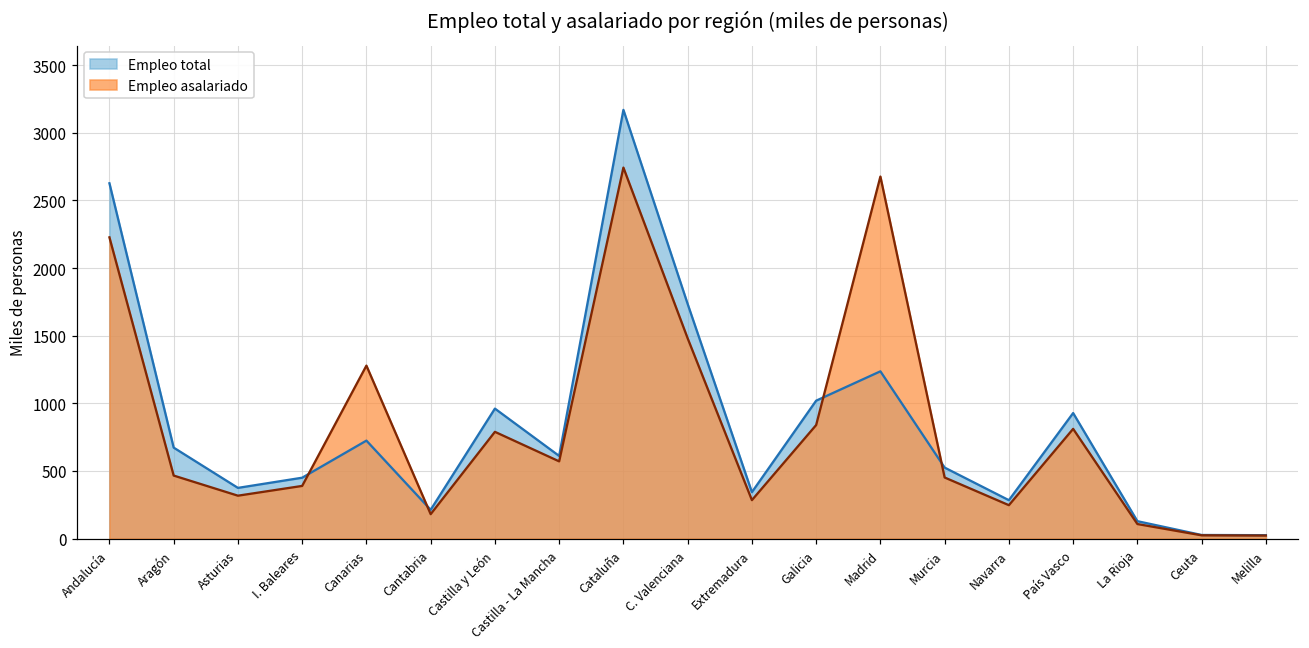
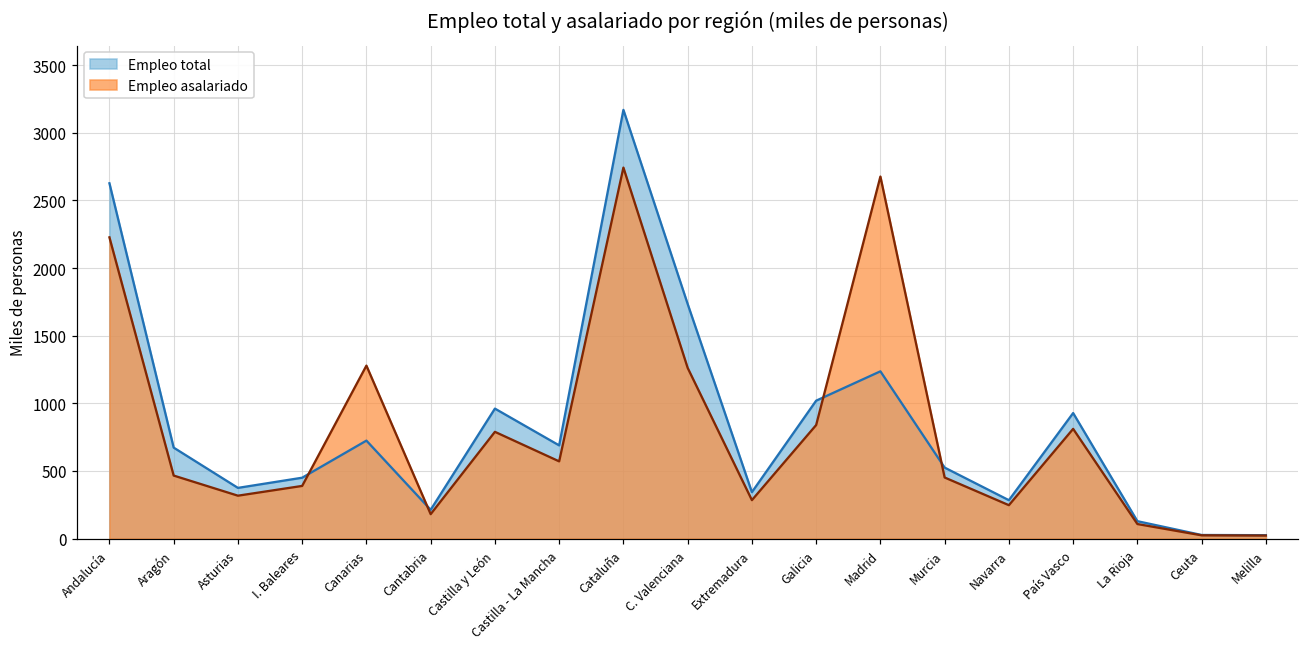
  {
    "Empleo total": {
      "Andalucía": 2630,
      "Aragón": 670,
      "Asturias": 370,
      "I. Baleares": 450,
      "Canarias": 720,
      "Cantabria": 210,
      "Castilla y León": 960,
-     "Castilla - La Mancha": 610,
+     "Castilla - La Mancha": 690,
      "Cataluña": 3170,
      "C. Valenciana": 1730,
      "Extremadura": 340,
      "Galicia": 1020,
      "Madrid": 1240,
      "Murcia": 520,
      "Navarra": 280,
      "País Vasco": 930,
      "La Rioja": 130
    },
    "Empleo asalariado": {
      "Andalucía": 2230,
      "Aragón": 470,
      "Asturias": 320,
      "I. Baleares": 390,
      "Canarias": 1280,
      "Cantabria": 180,
      "Castilla y León": 790,
      "Castilla - La Mancha": 570,
      "Cataluña": 2740,
-     "C. Valenciana": 1480,
+     "C. Valenciana": 1260,
      "Extremadura": 280,
      "Galicia": 840,
      "Madrid": 2680,
      "Murcia": 450,
      "Navarra": 250,
      "País Vasco": 810,
      "La Rioja": 110
    }
  }
